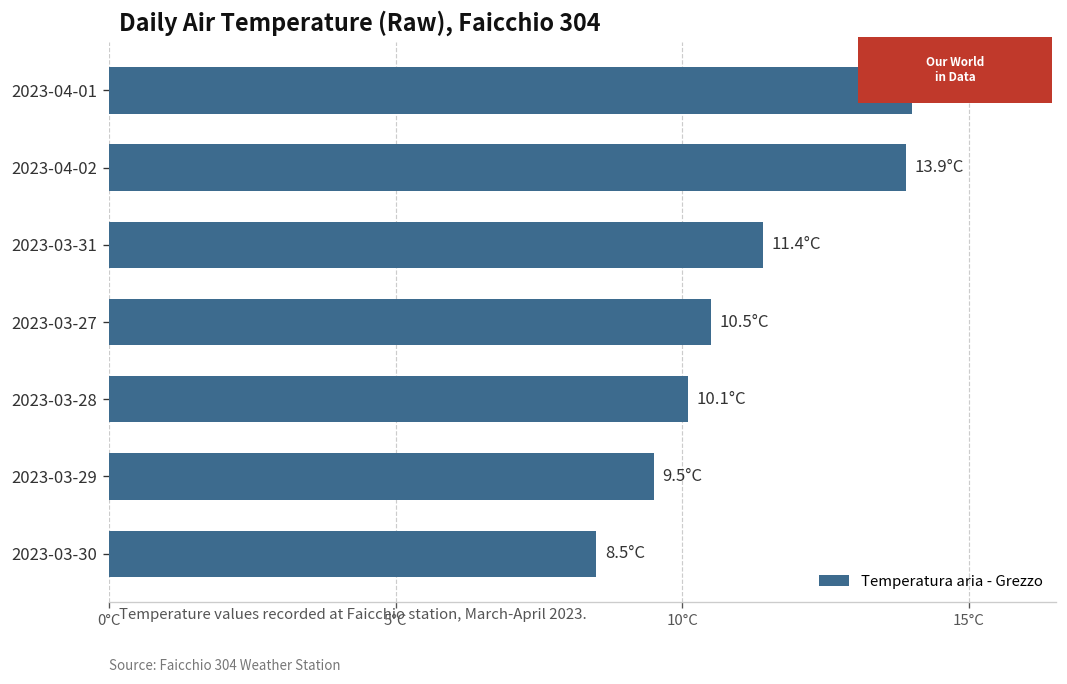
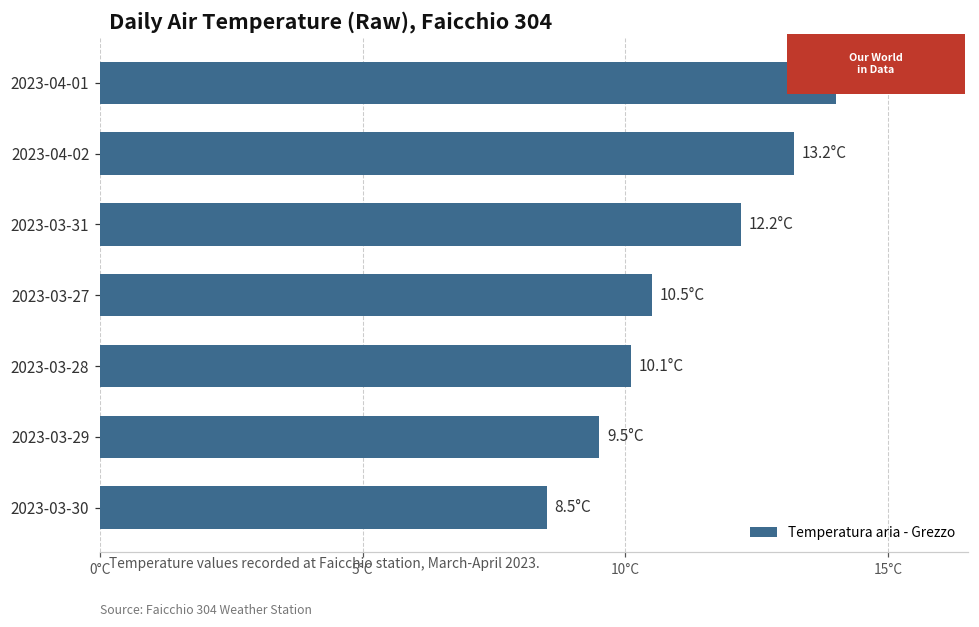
  {
-   "2023-04-02": "13.9°C",
-   "2023-03-31": "11.4°C",
+   "2023-04-02": "13.2°C",
+   "2023-03-31": "12.2°C",
    "2023-03-27": "10.5°C",
    "2023-03-28": "10.1°C",
    "2023-03-29": "9.5°C",
    "2023-03-30": "8.5°C"
  }
